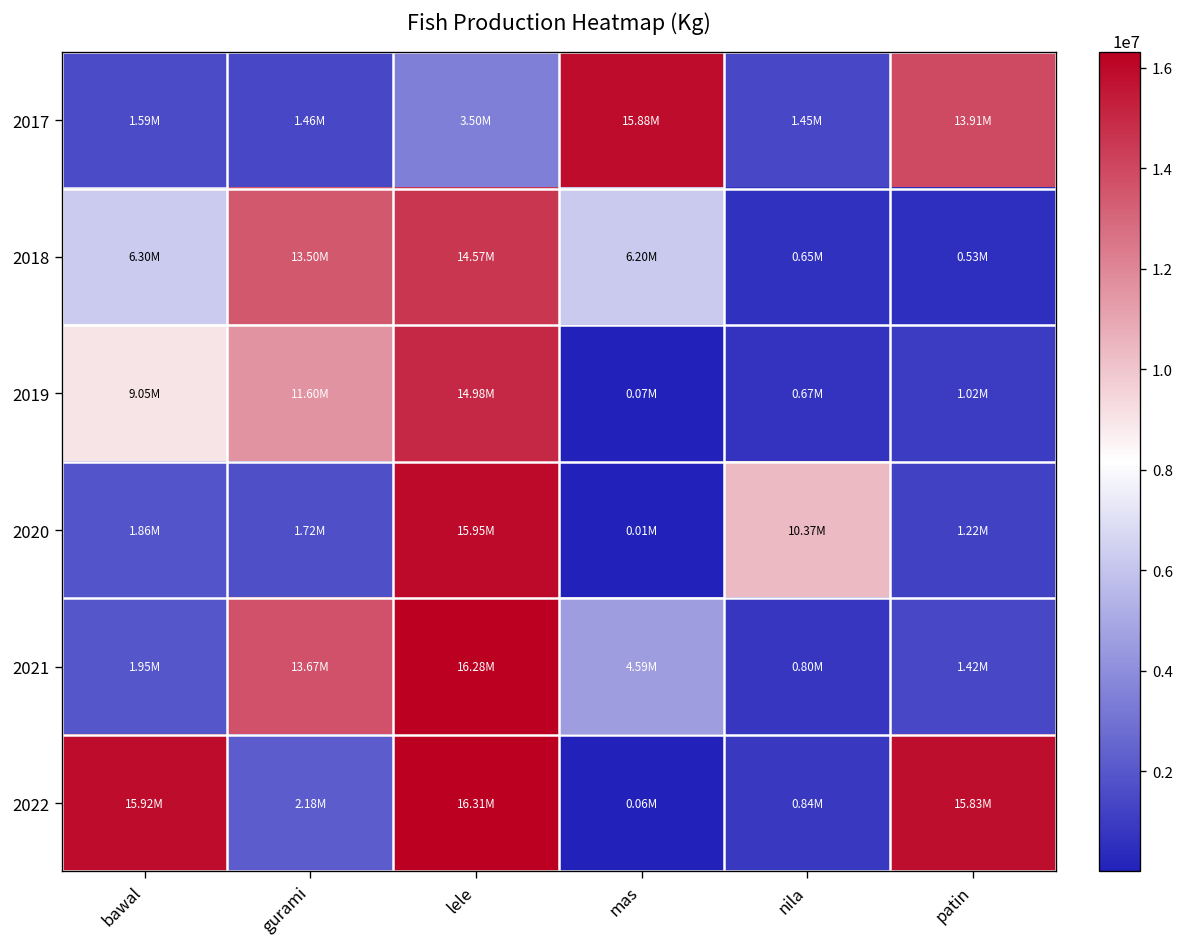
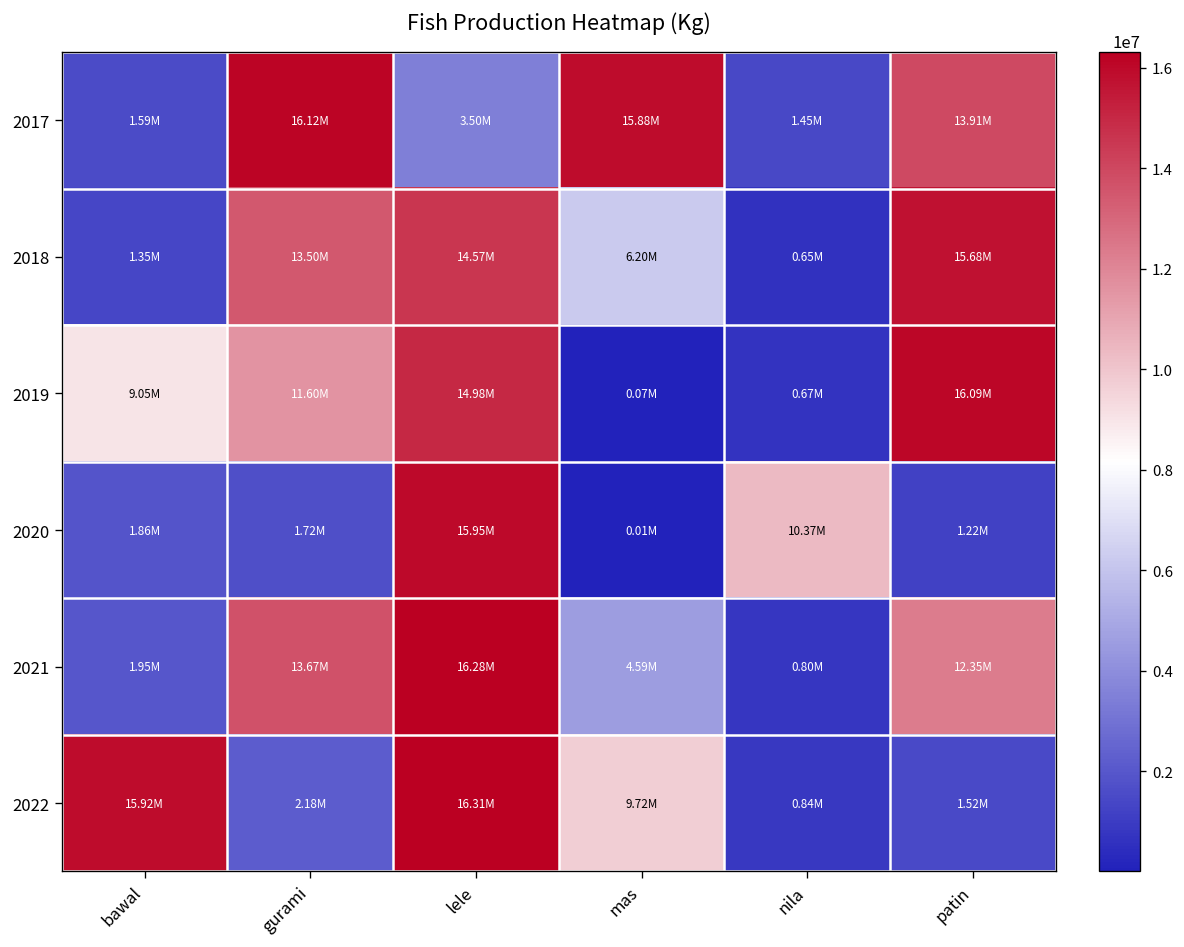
  {
    "2017": {
      "bawal": "1.59M",
-     "gurami": "1.46M",
+     "gurami": "16.12M",
      "lele": "3.50M",
      "mas": "15.88M",
      "nila": "1.45M",
      "patin": "13.91M"
    },
    "2018": {
-     "bawal": "6.30M",
+     "bawal": "1.35M",
      "gurami": "13.50M",
      "lele": "14.57M",
      "mas": "6.20M",
      "nila": "0.65M",
-     "patin": "0.53M"
+     "patin": "15.68M"
    },
    "2019": {
      "bawal": "9.05M",
      "gurami": "11.60M",
      "lele": "14.98M",
      "mas": "0.07M",
      "nila": "0.67M",
-     "patin": "1.02M"
+     "patin": "16.09M"
    },
    "2020": {
      "bawal": "1.86M",
      "gurami": "1.72M",
      "lele": "15.95M",
      "mas": "0.01M",
      "nila": "10.37M",
      "patin": "1.22M"
    },
    "2021": {
      "bawal": "1.95M",
      "gurami": "13.67M",
      "lele": "16.28M",
      "mas": "4.59M",
      "nila": "0.80M",
-     "patin": "1.42M"
+     "patin": "12.35M"
    },
    "2022": {
      "bawal": "15.92M",
      "gurami": "2.18M",
      "lele": "16.31M",
-     "mas": "0.06M",
+     "mas": "9.72M",
      "nila": "0.84M",
-     "patin": "15.83M"
+     "patin": "1.52M"
    }
  }
